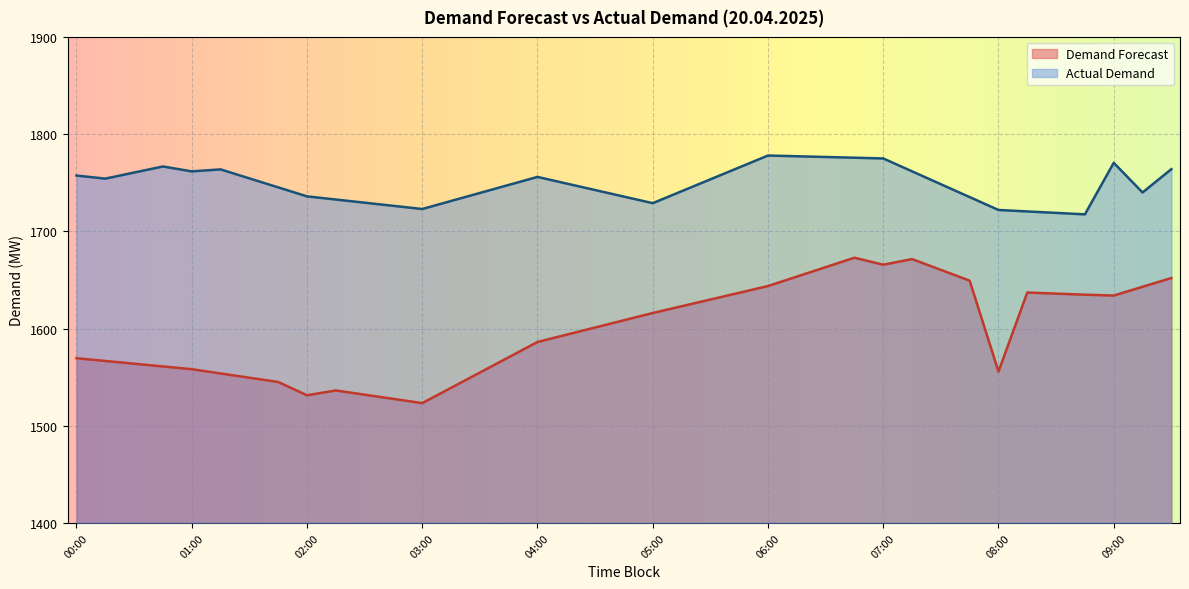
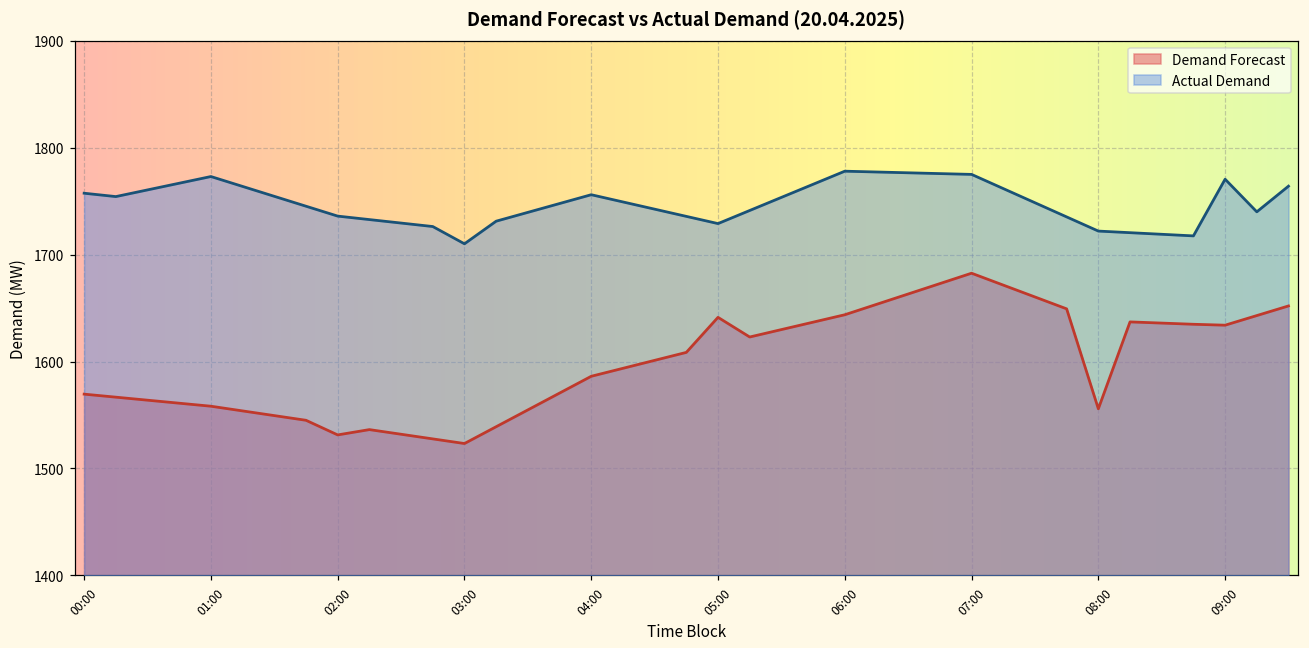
  {
    "Demand Forecast": {
      "00:00": 1570,
      "01:00": 1560,
      "02:00": 1530,
      "03:00": 1520,
      "04:00": 1590,
-     "05:00": 1620,
+     "05:00": 1640,
      "06:00": 1640,
-     "07:00": 1670,
+     "07:00": 1680,
      "08:00": 1560,
      "09:00": 1630
    },
    "Actual Demand": {
      "00:00": 1760,
-     "01:00": 1760,
+     "01:00": 1770,
      "02:00": 1740,
-     "03:00": 1720,
+     "03:00": 1710,
      "04:00": 1760,
      "05:00": 1730,
      "06:00": 1780,
      "07:00": 1780,
      "08:00": 1720,
      "09:00": 1770
    }
  }
